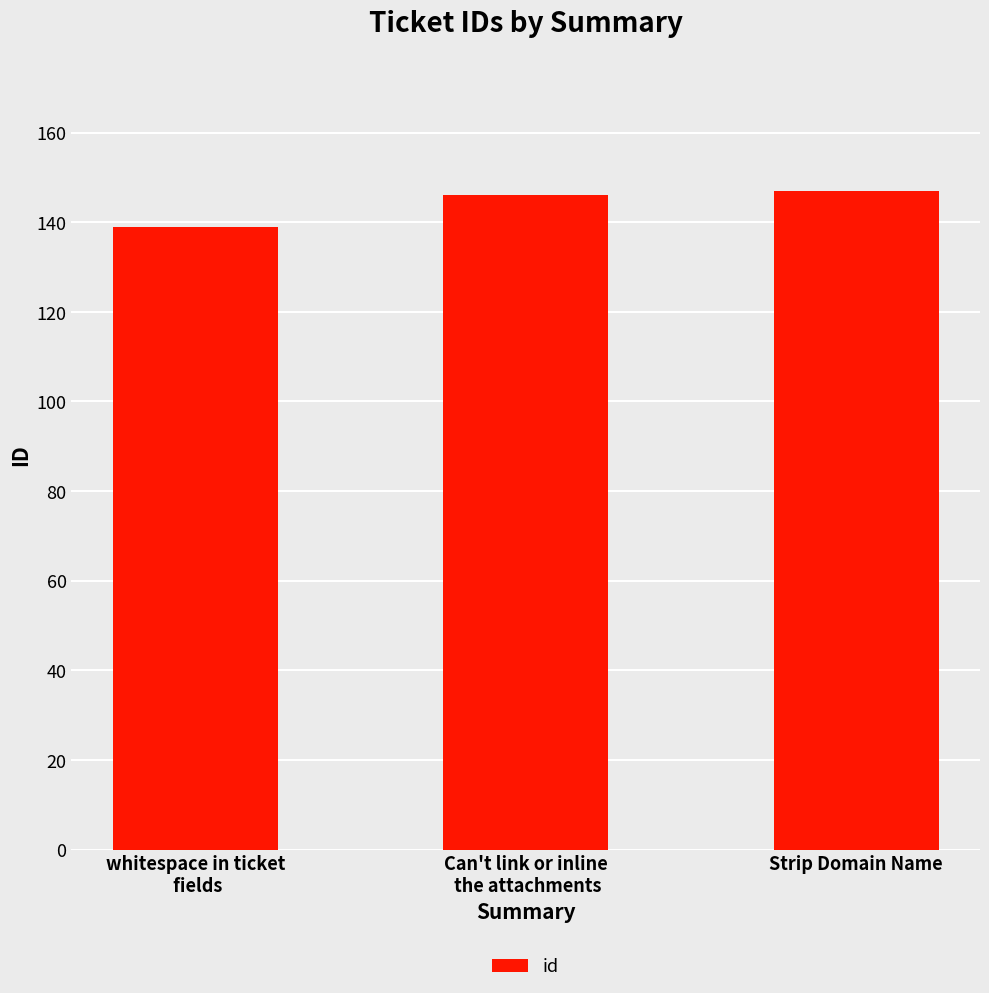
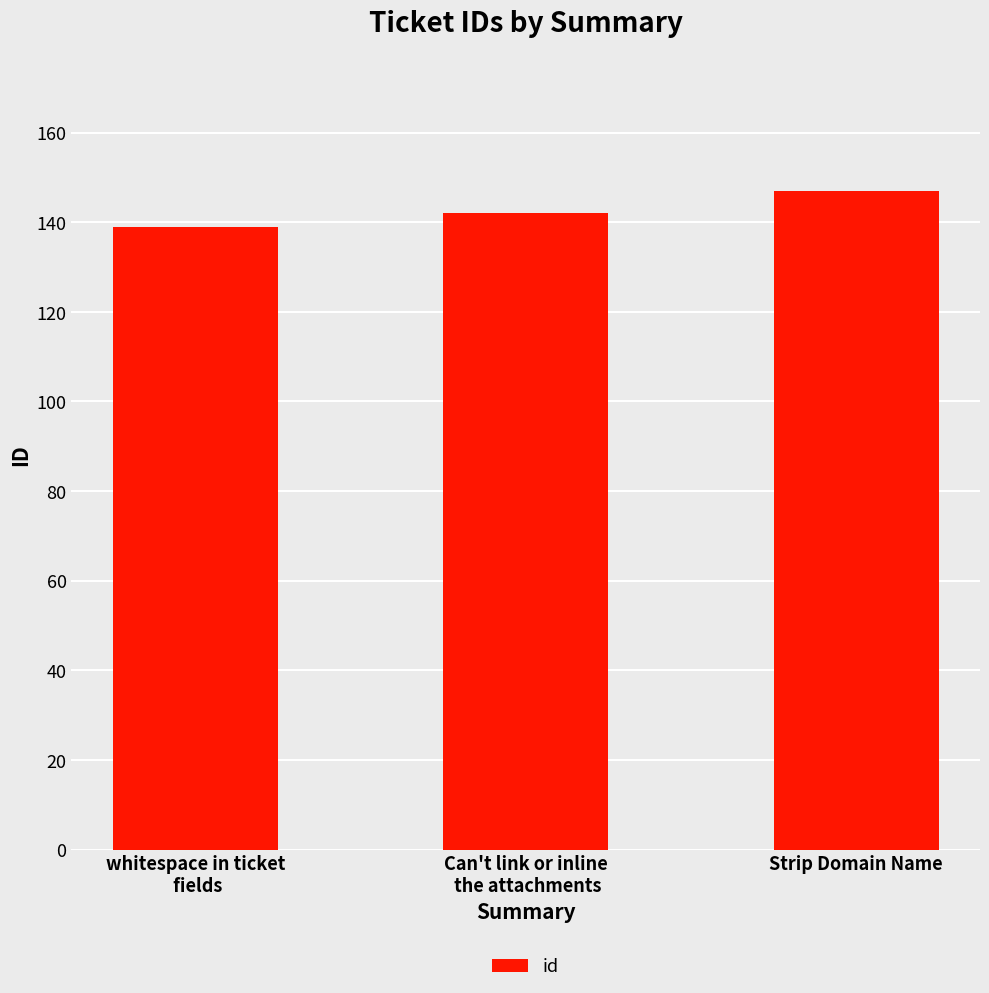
  {
    "whitespace in ticket fields": 139,
-   "Can't link or inline the attachments": 146,
+   "Can't link or inline the attachments": 142,
    "Strip Domain Name": 147
  }
